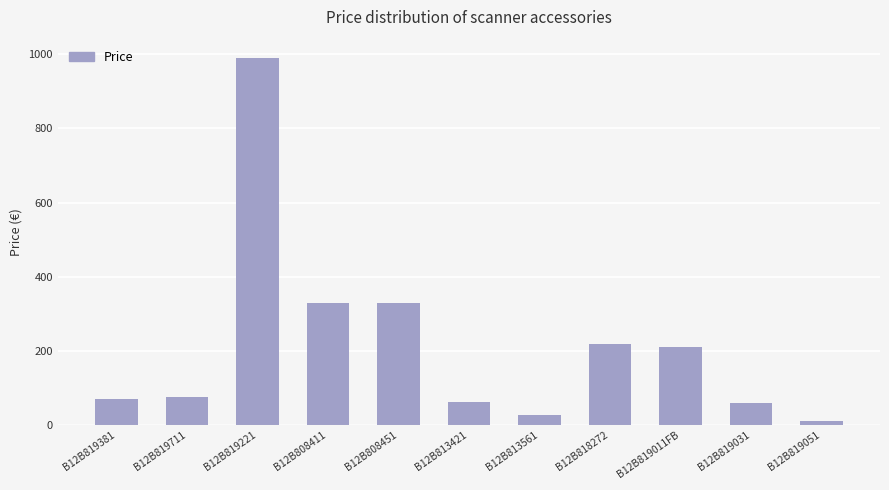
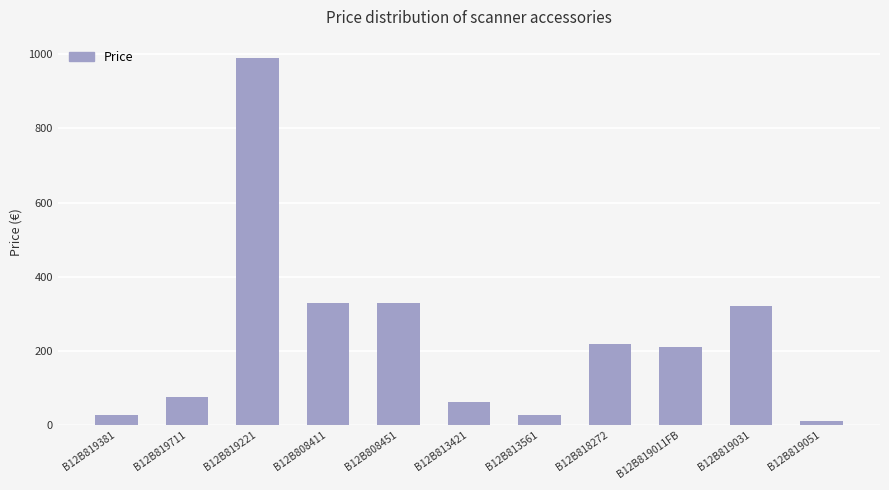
  {
-   "B12B819381": 70,
+   "B12B819381": 30,
    "B12B819711": 80,
    "B12B819221": 990,
    "B12B808411": 330,
    "B12B808451": 330,
    "B12B813421": 60,
    "B12B813561": 30,
    "B12B818272": 220,
    "B12B819011FB": 210,
-   "B12B819031": 60,
+   "B12B819031": 320,
    "B12B819051": 10
  }
